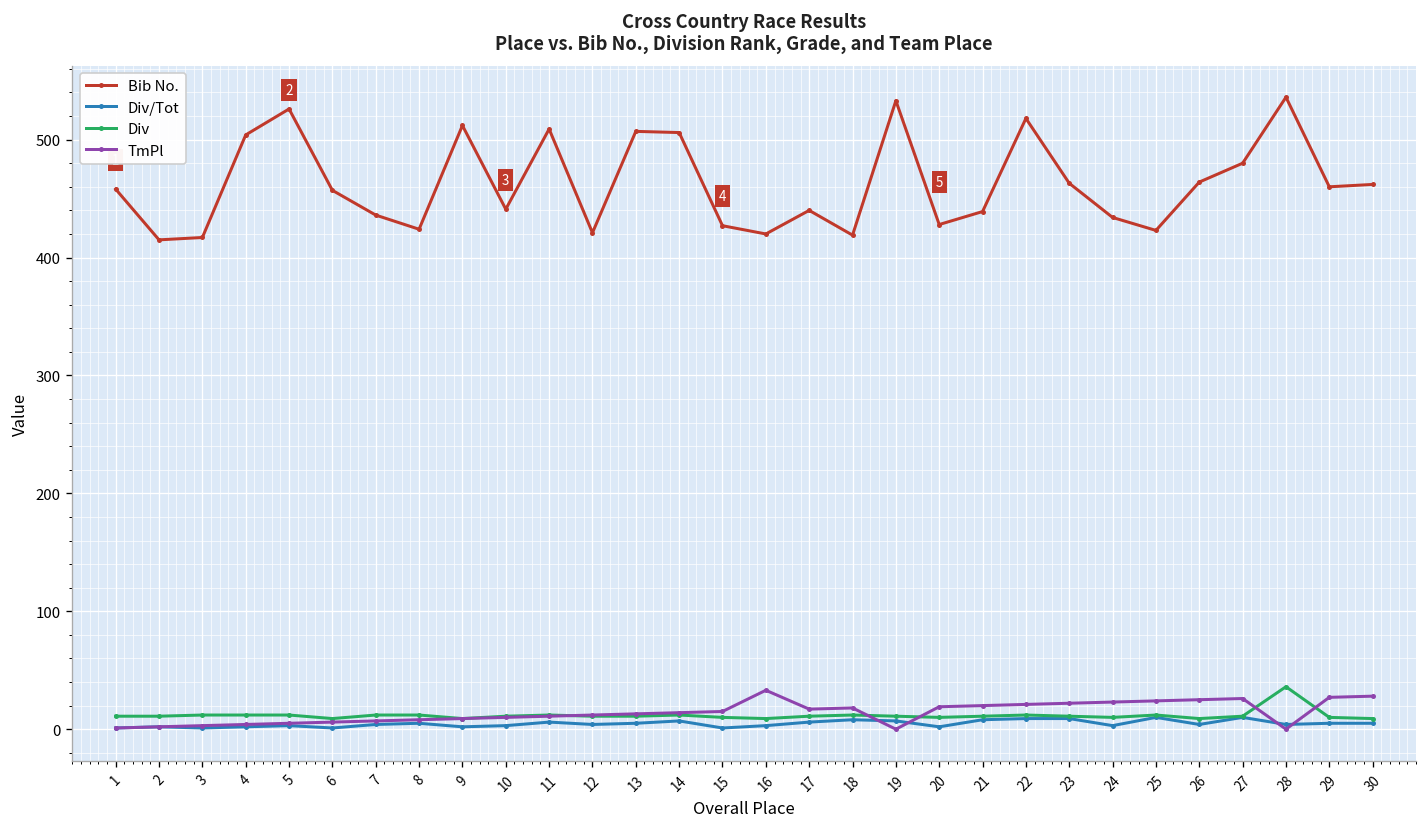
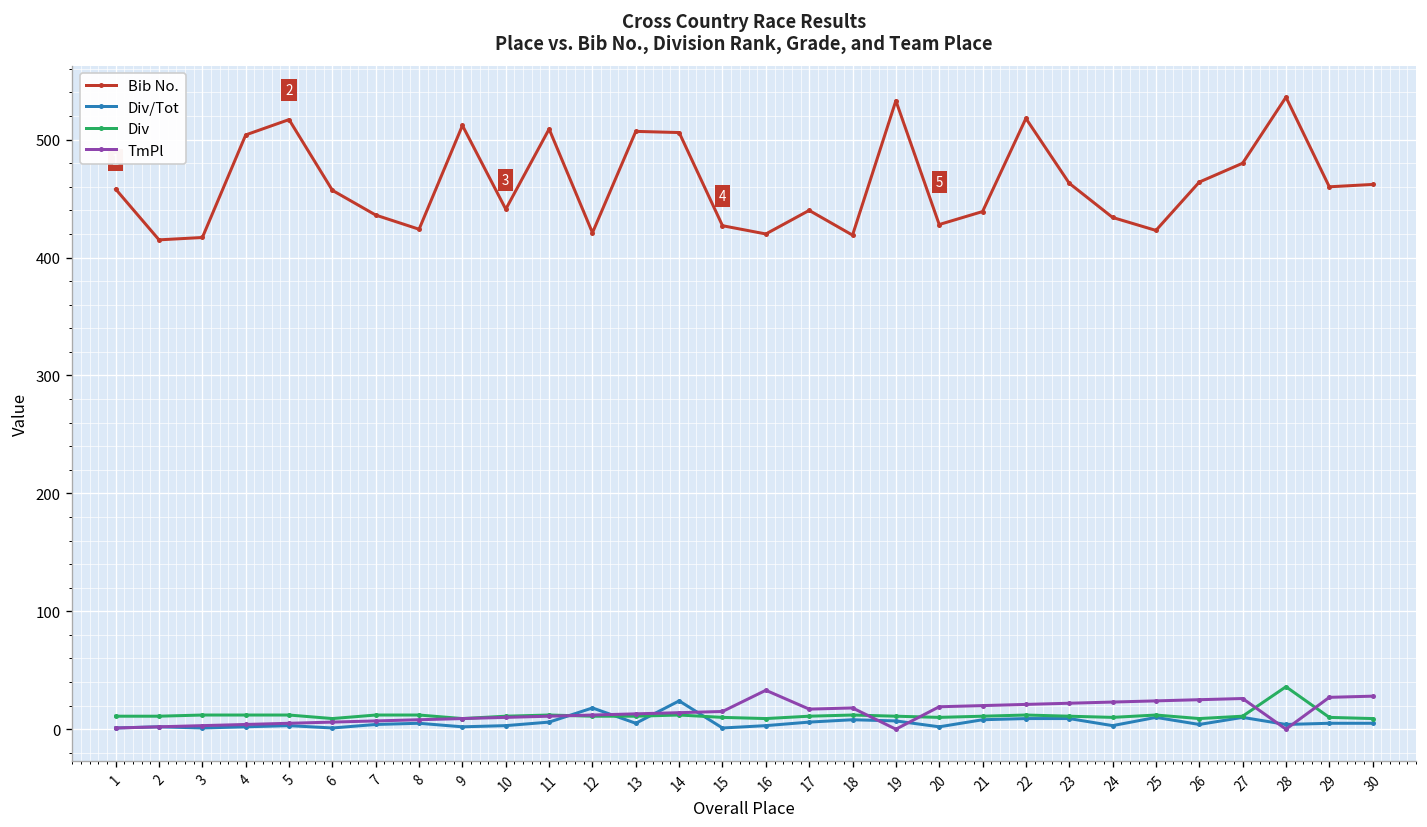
  {
    "Bib No.": {
      "1": 460,
      "2": 420,
      "3": 420,
      "4": 500,
-     "5": 530,
+     "5": 520,
      "6": 460,
      "7": 440,
      "8": 420,
      "9": 510,
      "11": 510,
      "12": 420,
      "13": 510,
      "14": 510,
      "16": 420,
      "17": 440,
      "18": 420,
      "19": 530,
      "20": 430,
      "21": 440,
      "22": 520,
      "23": 460,
      "24": 430,
      "25": 420,
      "26": 460,
      "27": 480,
      "28": 540,
      "29": 460,
      "30": 460
    },
    "Div/Tot": {
      "6": 0,
      "7": 0,
      "8": 10,
      "9": 0,
      "10": 0,
      "11": 10,
-     "12": 0,
+     "12": 20,
      "13": 10,
-     "14": 10,
+     "14": 20,
      "15": 0,
      "16": 0,
      "17": 10,
      "18": 10,
      "19": 10,
      "20": 0,
      "21": 10,
      "22": 10,
      "24": 0,
      "26": 0,
      "28": 0,
      "29": 10,
      "30": 10
    },
    "Div": {
      "1": 10,
      "2": 10,
      "3": 10,
      "4": 10,
      "5": 10,
      "6": 10,
      "7": 10,
      "8": 10,
      "15": 10,
      "16": 10,
      "17": 10,
      "18": 10,
      "19": 10,
      "20": 10,
      "21": 10,
      "22": 10,
      "24": 10,
      "26": 10,
      "28": 40,
      "29": 10,
      "30": 10
    },
    "TmPl": {
      "6": 10,
      "7": 10,
      "8": 10,
      "15": 20,
      "16": 30,
      "17": 20,
      "18": 20,
      "19": 0,
      "20": 20,
      "21": 20,
      "22": 20,
      "23": 20,
      "24": 20,
      "25": 20,
      "26": 30,
      "27": 30,
      "28": 0,
      "29": 30,
      "30": 30
    }
  }
